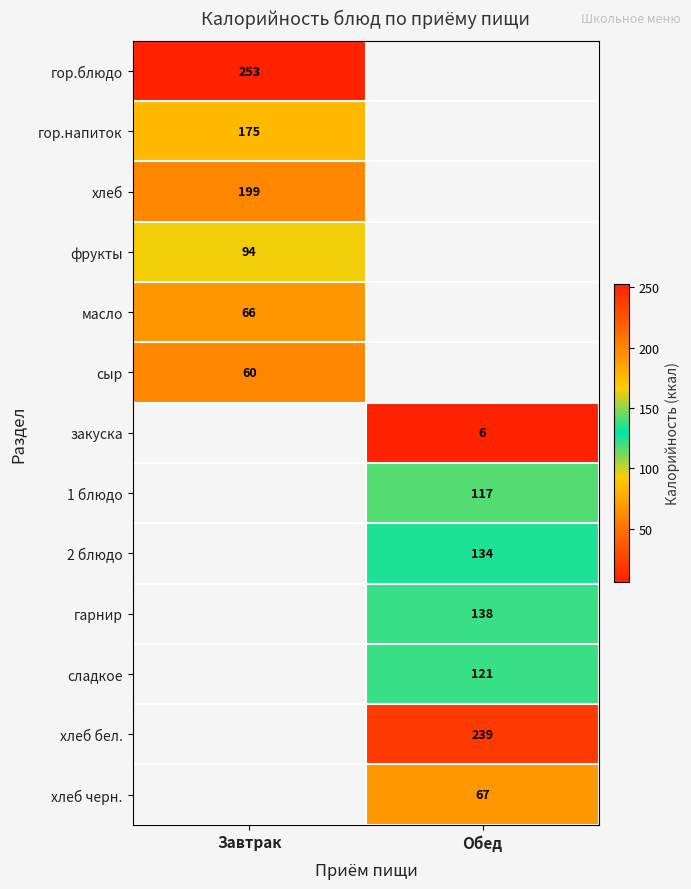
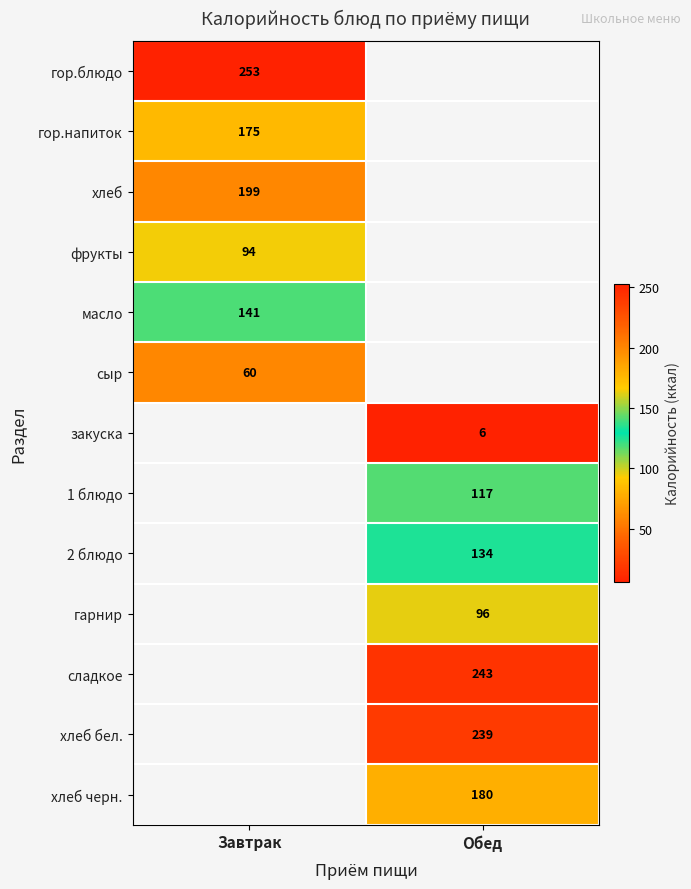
  {
    "гор.блюдо": {
      "Завтрак": 253
    },
    "гор.напиток": {
      "Завтрак": 175
    },
    "хлеб": {
      "Завтрак": 199
    },
    "фрукты": {
      "Завтрак": 94
    },
    "масло": {
-     "Завтрак": 66
+     "Завтрак": 141
    },
    "сыр": {
      "Завтрак": 60
    },
    "закуска": {
      "Обед": 6
    },
    "1 блюдо": {
      "Обед": 117
    },
    "2 блюдо": {
      "Обед": 134
    },
    "гарнир": {
-     "Обед": 138
+     "Обед": 96
    },
    "сладкое": {
-     "Обед": 121
+     "Обед": 243
    },
    "хлеб бел.": {
      "Обед": 239
    },
    "хлеб черн.": {
-     "Обед": 67
+     "Обед": 180
    }
  }
